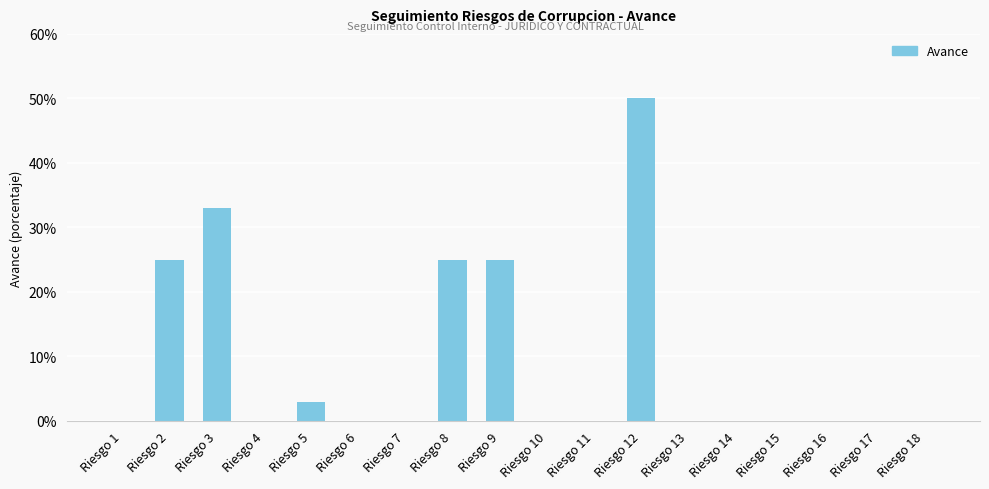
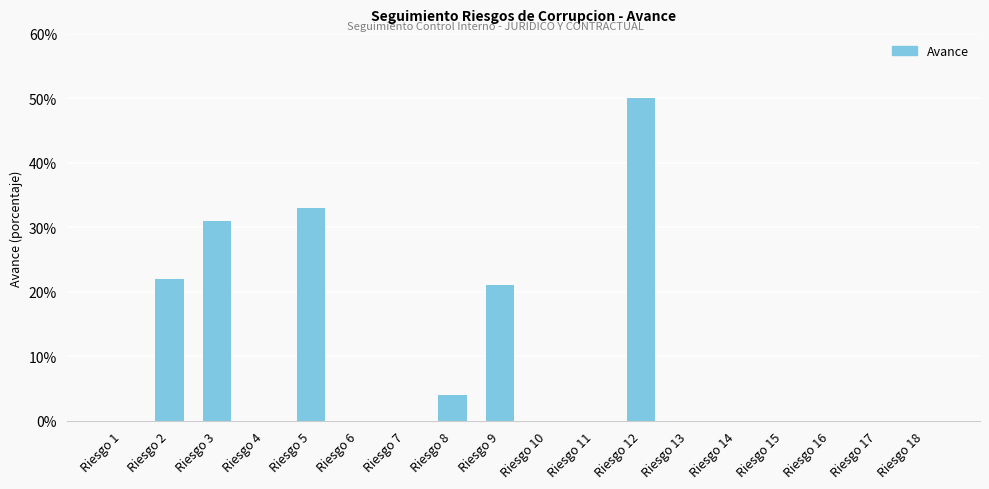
  {
    "Riesgo 1": "0%",
-   "Riesgo 2": "25%",
-   "Riesgo 3": "33%",
+   "Riesgo 2": "22%",
+   "Riesgo 3": "31%",
    "Riesgo 4": "0%",
-   "Riesgo 5": "3%",
+   "Riesgo 5": "33%",
    "Riesgo 6": "0%",
    "Riesgo 7": "0%",
-   "Riesgo 8": "25%",
-   "Riesgo 9": "25%",
+   "Riesgo 8": "4%",
+   "Riesgo 9": "21%",
    "Riesgo 10": "0%",
    "Riesgo 11": "0%",
    "Riesgo 12": "50%",
    "Riesgo 13": "0%",
    "Riesgo 14": "0%",
    "Riesgo 15": "0%",
    "Riesgo 16": "0%",
    "Riesgo 17": "0%",
    "Riesgo 18": "0%"
  }
